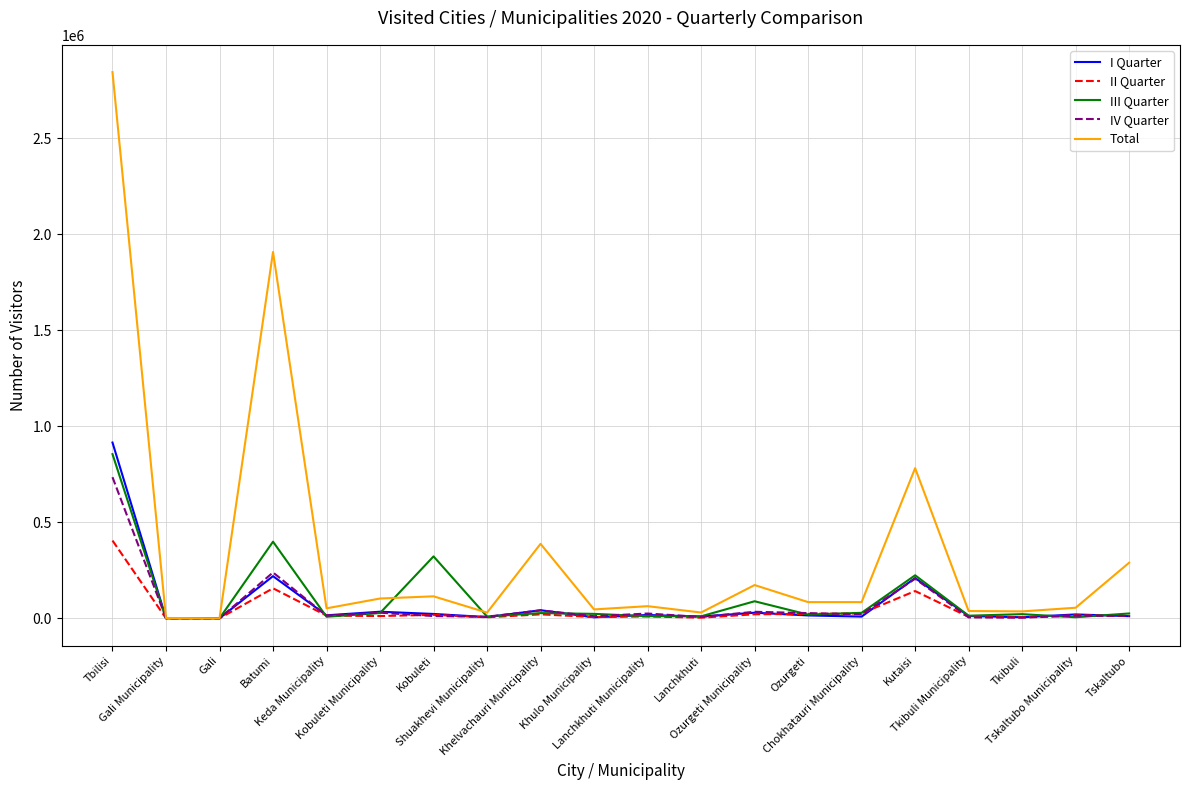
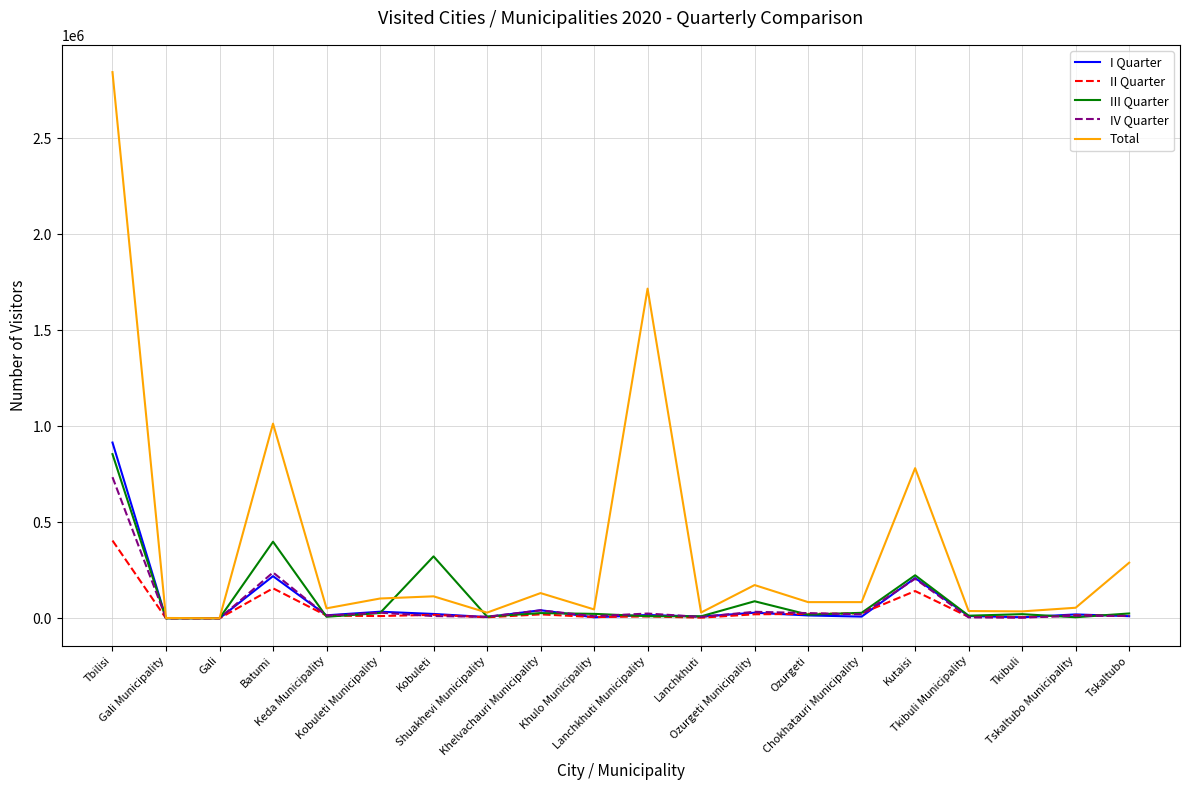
  {
    "I Quarter": {
      "Tbilisi": 920000,
      "Batumi": 220000
    },
    "II Quarter": {
      "Tbilisi": 400000,
      "Batumi": 160000,
      "Kobuleti Municipality": 10000,
      "Kutaisi": 140000
    },
    "III Quarter": {
      "Tbilisi": 860000,
      "Batumi": 400000,
      "Kobuleti": 320000,
      "Ozurgeti Municipality": 90000,
      "Kutaisi": 220000,
      "Tkibuli": 20000
    },
    "IV Quarter": {
      "Tbilisi": 730000,
      "Batumi": 240000
    },
    "Total": {
      "Tbilisi": 2840000,
-     "Batumi": 1910000,
+     "Batumi": 1010000,
      "Keda Municipality": 50000,
      "Kobuleti Municipality": 100000,
      "Kobuleti": 110000,
      "Shuakhevi Municipality": 30000,
-     "Khelvachauri Municipality": 390000,
+     "Khelvachauri Municipality": 130000,
      "Khulo Municipality": 50000,
-     "Lanchkhuti Municipality": 60000,
+     "Lanchkhuti Municipality": 1720000,
      "Lanchkhuti": 30000,
      "Ozurgeti Municipality": 170000,
      "Ozurgeti": 80000,
      "Chokhatauri Municipality": 80000,
      "Kutaisi": 780000,
      "Tkibuli Municipality": 40000,
      "Tkibuli": 40000,
      "Tskaltubo Municipality": 60000,
      "Tskaltubo": 290000
    }
  }
